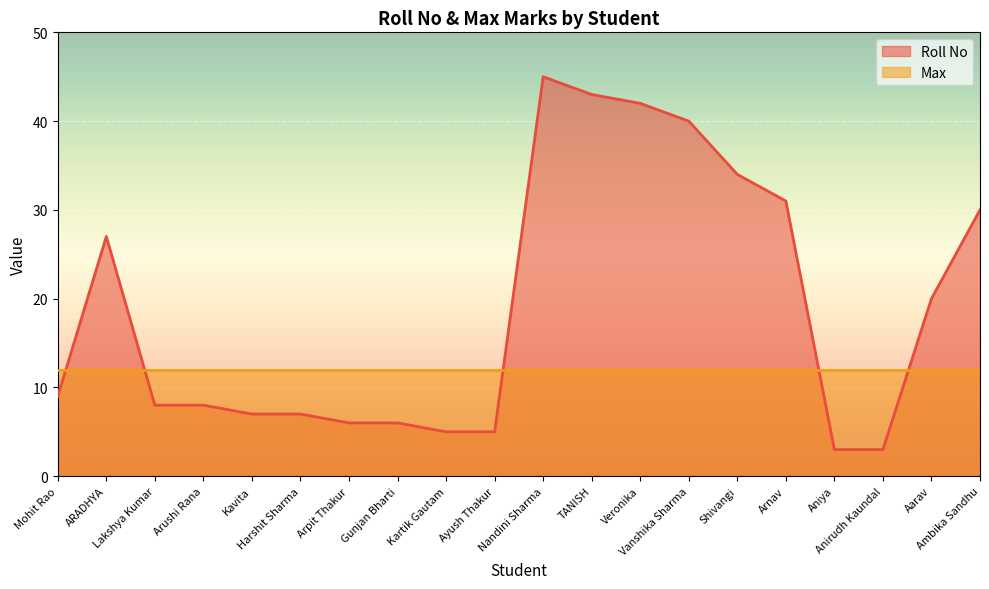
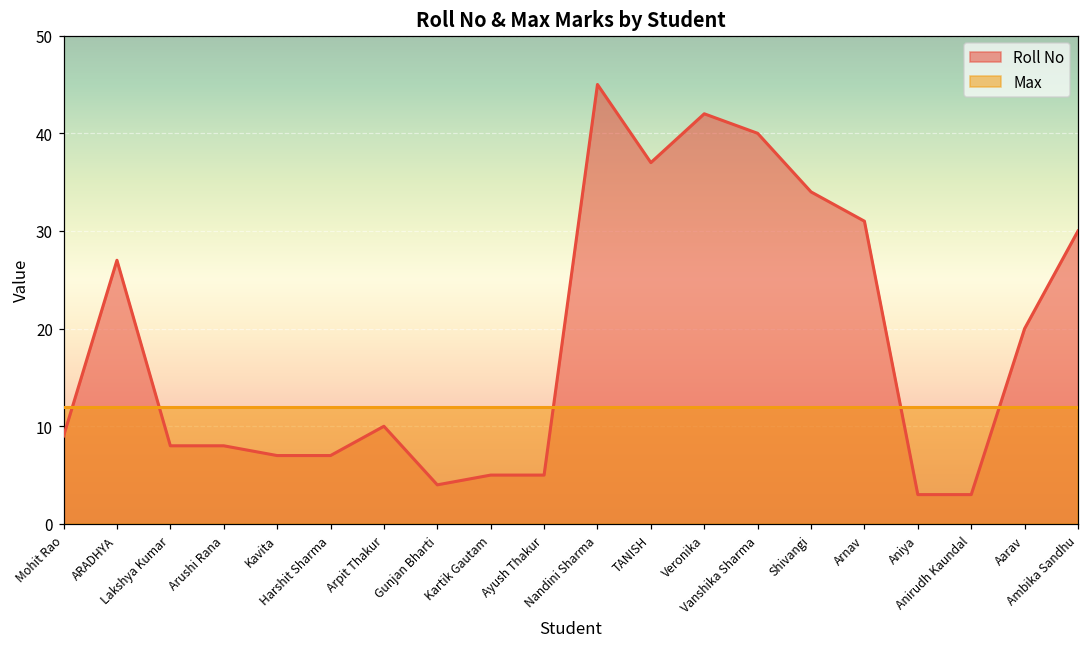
  {
    "Roll No": {
      "Mohit Rao": 9,
      "ARADHYA": 27,
      "Lakshya Kumar": 8,
      "Arushi Rana": 8,
      "Kavita": 7,
      "Harshit Sharma": 7,
-     "Arpit Thakur": 6,
-     "Gunjan Bharti": 6,
+     "Arpit Thakur": 10,
+     "Gunjan Bharti": 4,
      "Kartik Gautam": 5,
      "Ayush Thakur": 5,
      "Nandini Sharma": 45,
-     "TANISH": 43,
+     "TANISH": 37,
      "Veronika": 42,
      "Vanshika Sharma": 40,
      "Shivangi": 34,
      "Arnav": 31,
      "Aniya": 3,
      "Anirudh Kaundal": 3,
      "Aarav": 20,
      "Ambika Sandhu": 30
    },
    "Max": {
      "Mohit Rao": 12,
      "ARADHYA": 12,
      "Lakshya Kumar": 12,
      "Arushi Rana": 12,
      "Kavita": 12,
      "Harshit Sharma": 12,
      "Arpit Thakur": 12,
      "Gunjan Bharti": 12,
      "Kartik Gautam": 12,
      "Ayush Thakur": 12,
      "Nandini Sharma": 12,
      "TANISH": 12,
      "Veronika": 12,
      "Vanshika Sharma": 12,
      "Shivangi": 12,
      "Arnav": 12,
      "Aniya": 12,
      "Anirudh Kaundal": 12,
      "Aarav": 12,
      "Ambika Sandhu": 12
    }
  }
